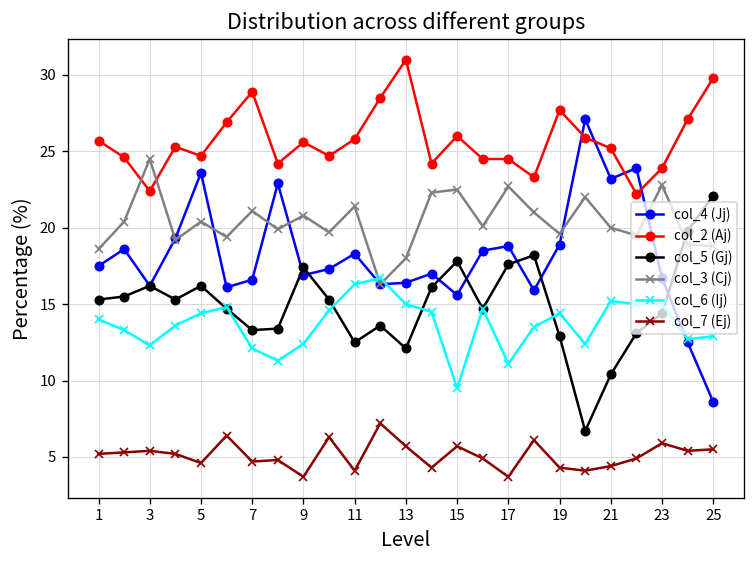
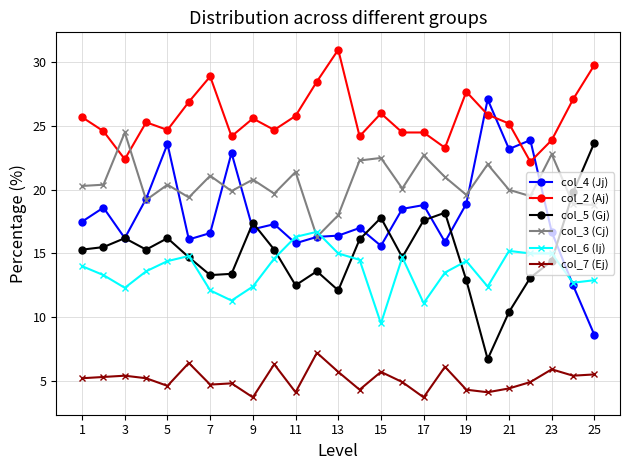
  {
    "col_4 (Jj)": {
      "1": 17.5,
      "5": 23.6,
      "7": 16.6,
      "9": 16.9,
-     "11": 18.3,
+     "11": 15.8,
      "13": 16.4,
      "15": 15.6,
      "17": 18.8,
      "19": 18.9,
      "21": 23.2,
      "25": 8.6
    },
    "col_2 (Aj)": {
      "1": 25.7,
      "3": 22.4,
      "5": 24.7,
      "7": 28.9,
      "9": 25.6,
      "11": 25.8,
      "13": 31.0,
      "15": 26.0,
      "17": 24.5,
      "19": 27.7,
      "21": 25.2,
      "23": 23.9,
      "25": 29.8
    },
    "col_5 (Gj)": {
      "1": 15.3,
      "5": 16.2,
      "7": 13.3,
      "9": 17.4,
      "11": 12.5,
      "13": 12.1,
      "15": 17.8,
      "17": 17.6,
      "19": 12.9,
      "21": 10.4,
-     "25": 22.1
+     "25": 23.7
    },
    "col_3 (Cj)": {
-     "1": 18.6,
+     "1": 20.3,
      "3": 24.5,
      "5": 20.4,
      "7": 21.1,
      "9": 20.8,
      "11": 21.4,
      "13": 18.0,
      "15": 22.5,
      "17": 22.7,
      "19": 19.6,
      "21": 20.0,
      "23": 22.8
    },
    "col_6 (Ij)": {
      "1": 14.0,
      "3": 12.3,
      "5": 14.4,
      "7": 12.1,
      "9": 12.4,
      "11": 16.3,
      "13": 15.0,
      "15": 9.5,
      "17": 11.1,
      "19": 14.4,
      "21": 15.2,
      "25": 12.9
    },
    "col_7 (Ej)": {
      "1": 5.2,
      "3": 5.4,
      "5": 4.6,
      "7": 4.7,
      "9": 3.7,
      "11": 4.1,
      "13": 5.7,
      "15": 5.7,
      "17": 3.7,
      "19": 4.3,
      "21": 4.4,
      "23": 5.9,
      "25": 5.5
    }
  }
